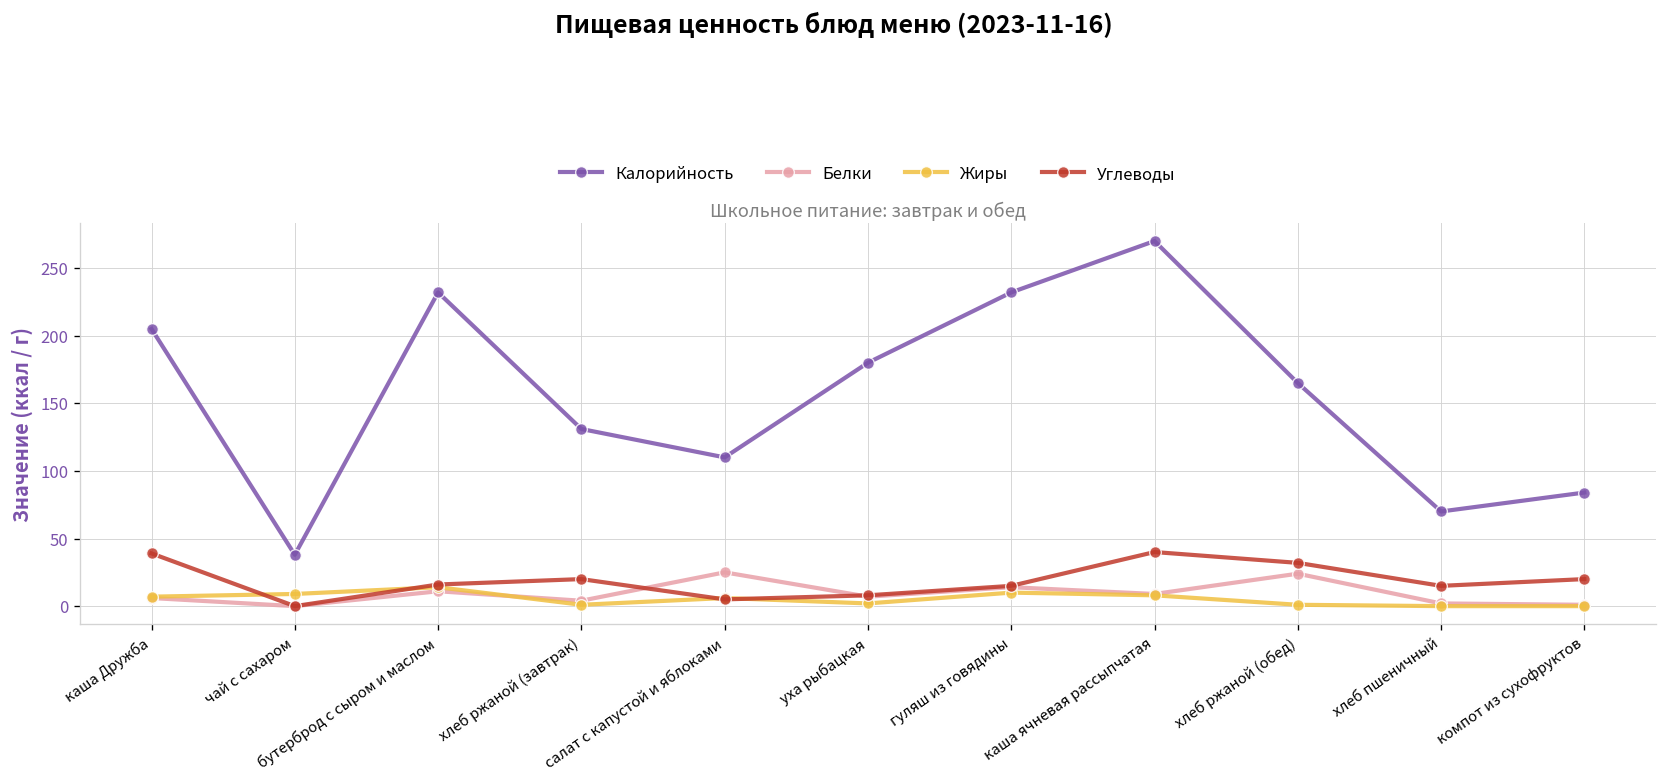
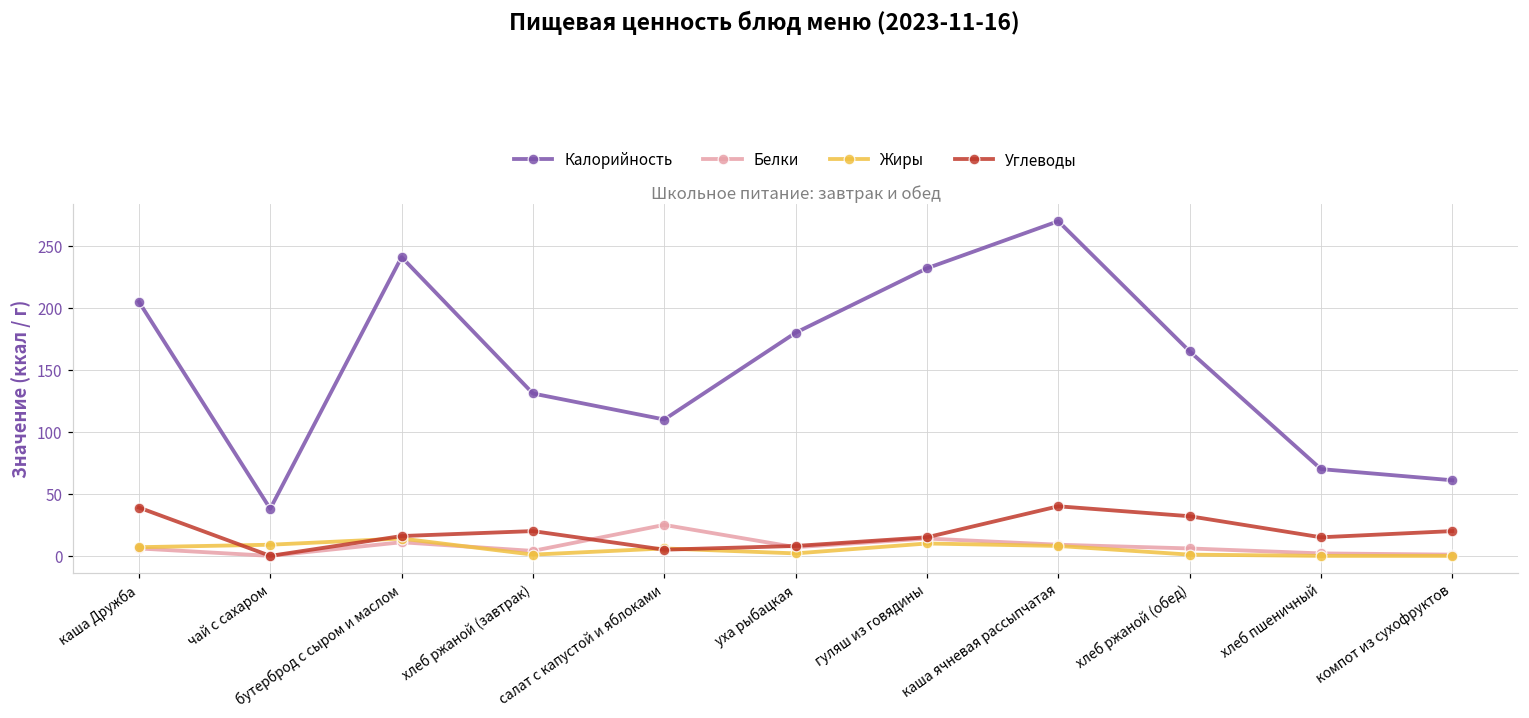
  {
    "Калорийность": {
      "каша Дружба": 205,
      "чай с сахаром": 38,
-     "бутерброд с сыром и маслом": 232,
+     "бутерброд с сыром и маслом": 241,
      "хлеб ржаной (завтрак)": 131,
      "салат с капустой и яблоками": 110,
      "уха рыбацкая": 180,
      "гуляш из говядины": 232,
      "каша ячневая рассыпчатая": 270,
      "хлеб ржаной (обед)": 165,
      "хлеб пшеничный": 70,
-     "компот из сухофруктов": 84
+     "компот из сухофруктов": 61
    },
    "Белки": {
      "бутерброд с сыром и маслом": 11,
      "хлеб ржаной (завтрак)": 4,
      "салат с капустой и яблоками": 25,
-     "хлеб ржаной (обед)": 24
+     "хлеб ржаной (обед)": 6
    },
    "Жиры": {
      "чай с сахаром": 9,
      "хлеб ржаной (завтрак)": 1,
      "уха рыбацкая": 2,
      "гуляш из говядины": 10,
      "хлеб ржаной (обед)": 1
    },
    "Углеводы": {
      "каша Дружба": 39,
      "хлеб ржаной (завтрак)": 20,
      "каша ячневая рассыпчатая": 40,
      "хлеб ржаной (обед)": 32,
      "хлеб пшеничный": 15,
      "компот из сухофруктов": 20
    }
  }
